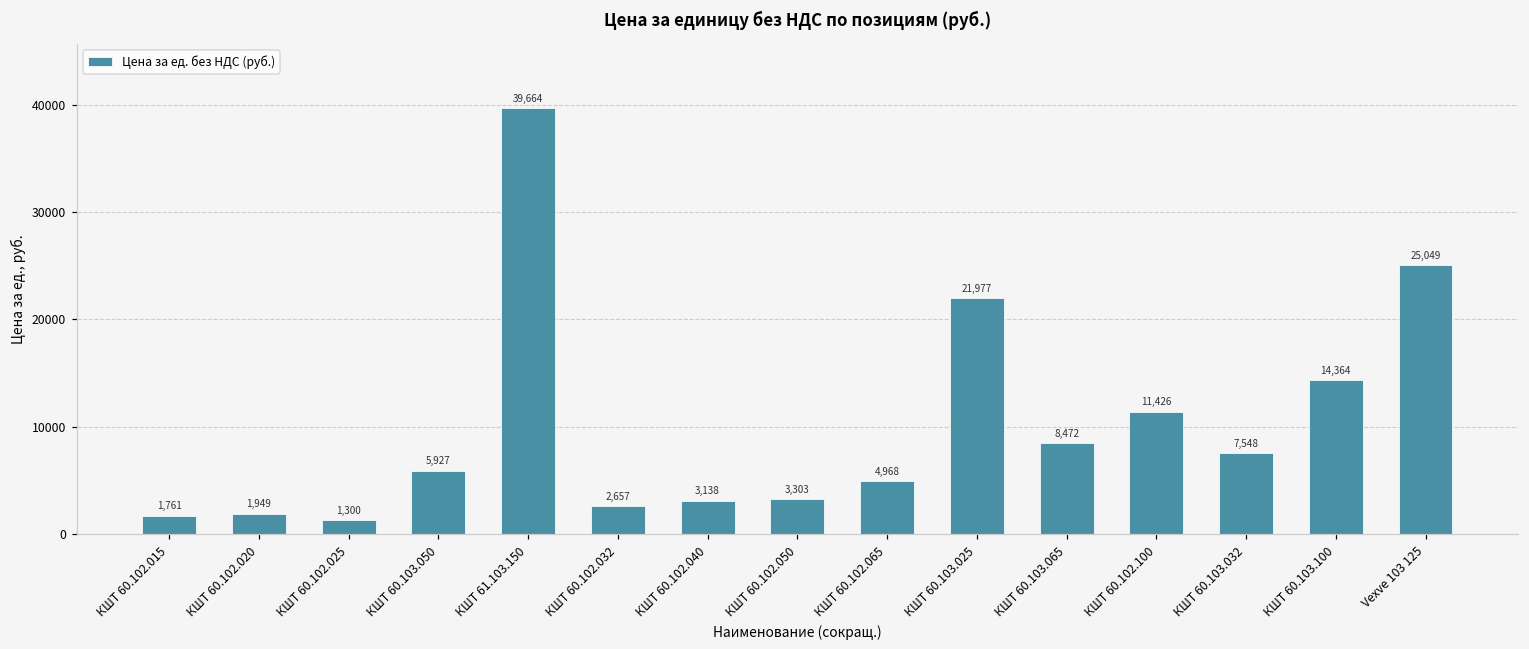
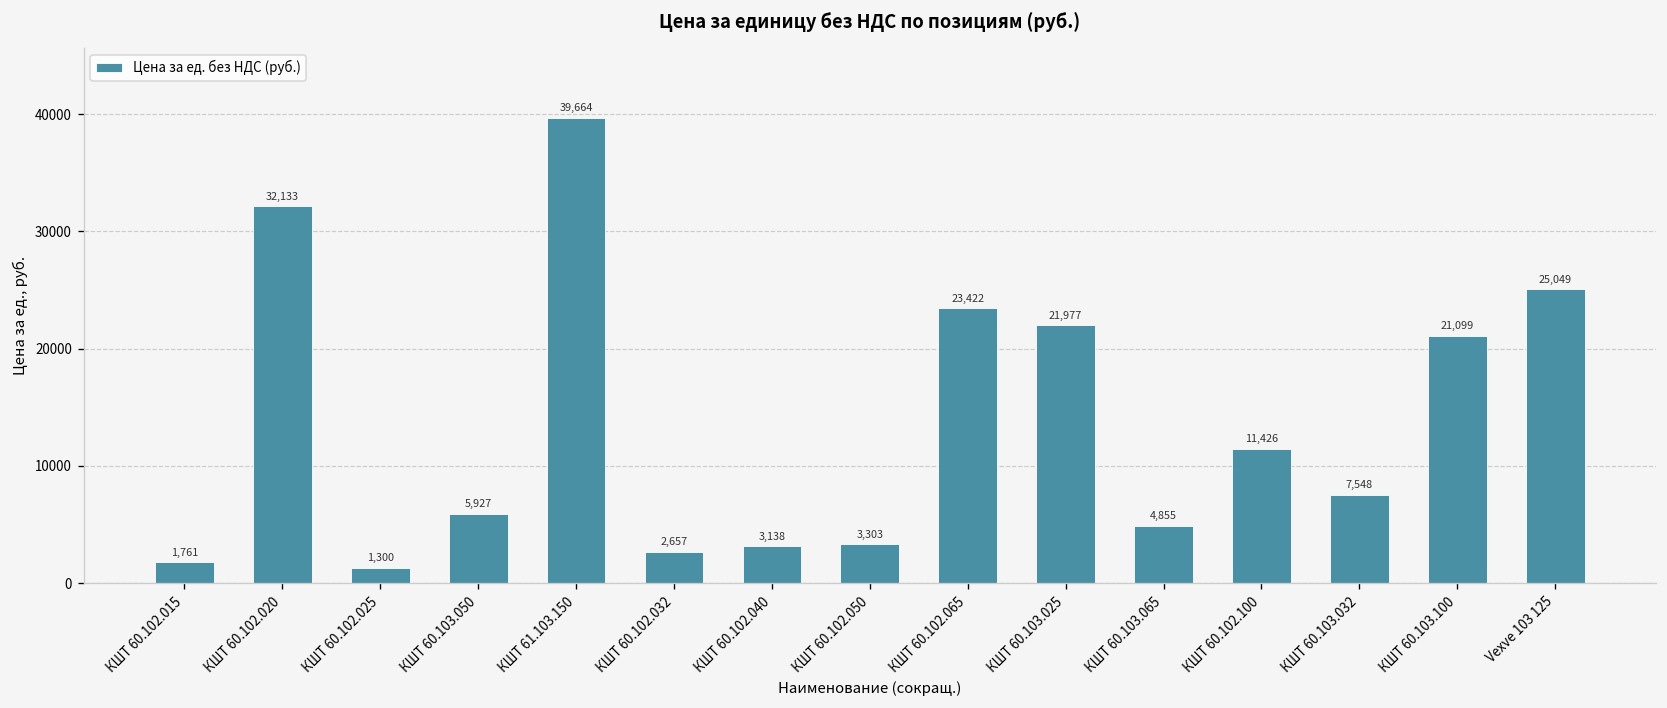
  {
    "КШТ 60.102.015": "1,761",
-   "КШТ 60.102.020": "1,949",
+   "КШТ 60.102.020": "32,133",
    "КШТ 60.102.025": "1,300",
    "КШТ 60.103.050": "5,927",
    "КШТ 61.103.150": "39,664",
    "КШТ 60.102.032": "2,657",
    "КШТ 60.102.040": "3,138",
    "КШТ 60.102.050": "3,303",
-   "КШТ 60.102.065": "4,968",
+   "КШТ 60.102.065": "23,422",
    "КШТ 60.103.025": "21,977",
-   "КШТ 60.103.065": "8,472",
+   "КШТ 60.103.065": "4,855",
    "КШТ 60.102.100": "11,426",
    "КШТ 60.103.032": "7,548",
-   "КШТ 60.103.100": "14,364",
+   "КШТ 60.103.100": "21,099",
    "Vexve 103 125": "25,049"
  }
